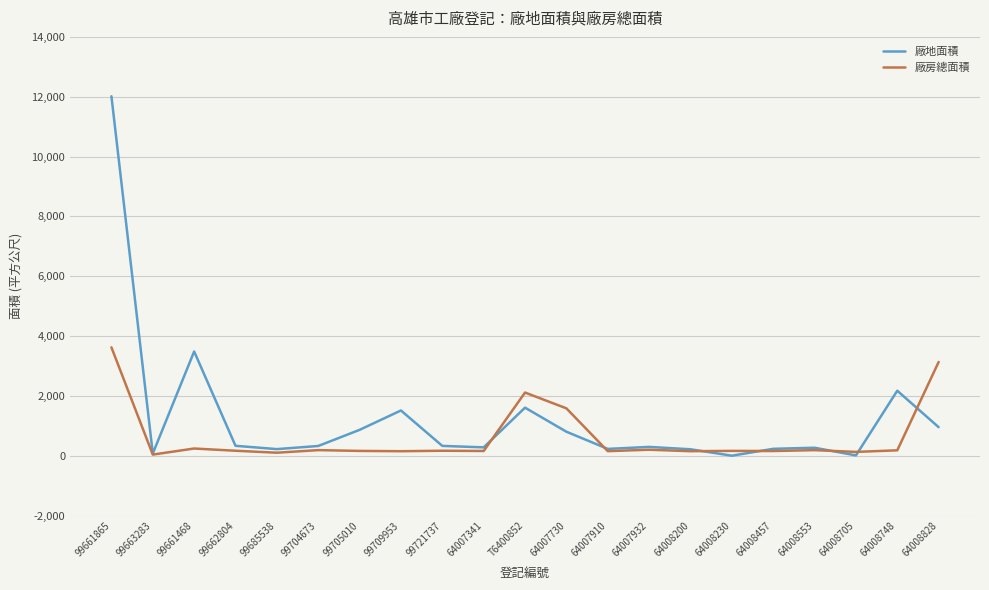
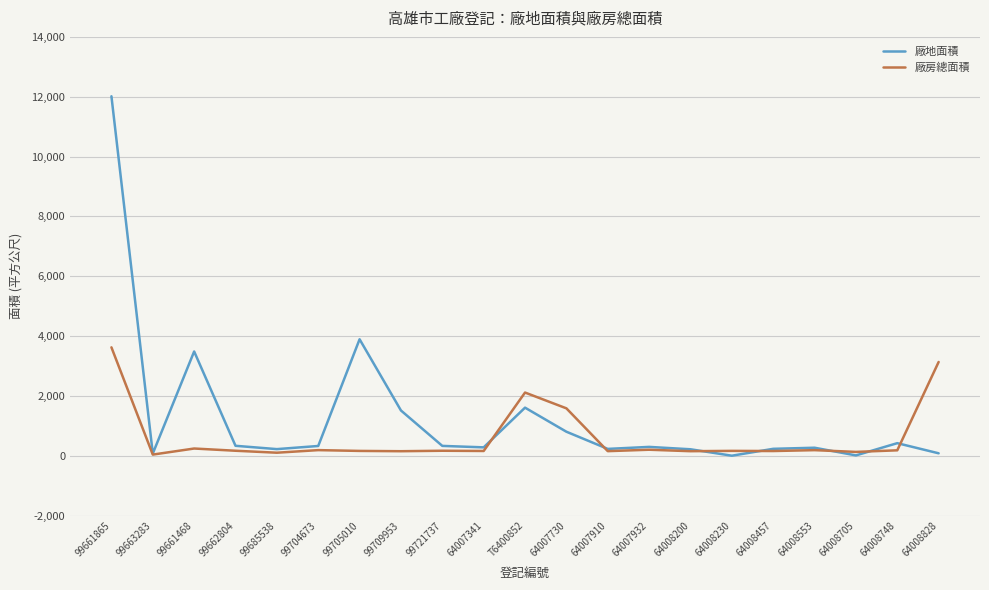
  {
    "廠地面積": {
      "99661865": "12,000",
      "99661468": "3,500",
      "99662804": "300",
      "99685538": "200",
      "99704673": "300",
-     "99705010": "900",
+     "99705010": "3,900",
      "99709953": "1,500",
      "99721737": "300",
      "64007341": "300",
      "T6400852": "1,600",
      "64007730": "800",
      "64007932": "300",
      "64008230": "0",
      "64008705": "0",
-     "64008748": "2,200",
-     "64008828": "1,000"
+     "64008748": "400",
+     "64008828": "100"
    },
    "廠房總面積": {
      "99661865": "3,600",
      "99661468": "200",
      "99662804": "200",
      "99685538": "100",
      "99704673": "200",
      "99705010": "200",
      "99709953": "200",
      "99721737": "200",
      "64007341": "200",
      "T6400852": "2,100",
      "64007730": "1,600",
      "64007932": "200",
      "64008230": "200",
      "64008705": "100",
      "64008748": "200",
      "64008828": "3,100"
    }
  }
